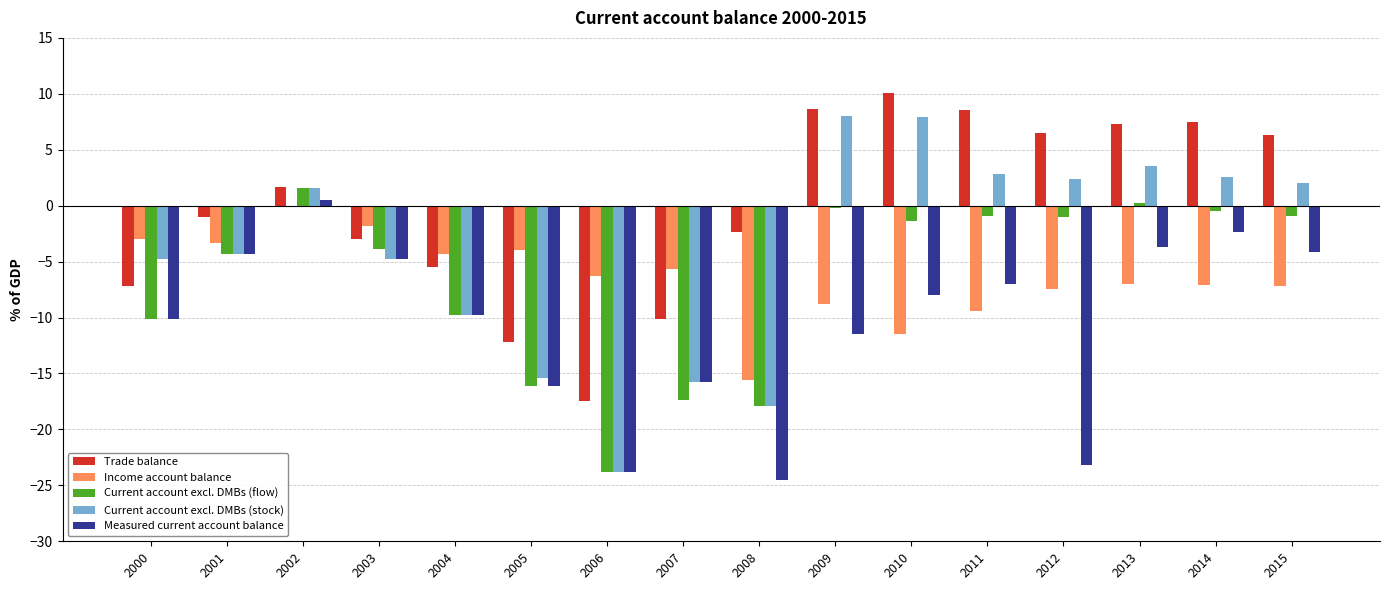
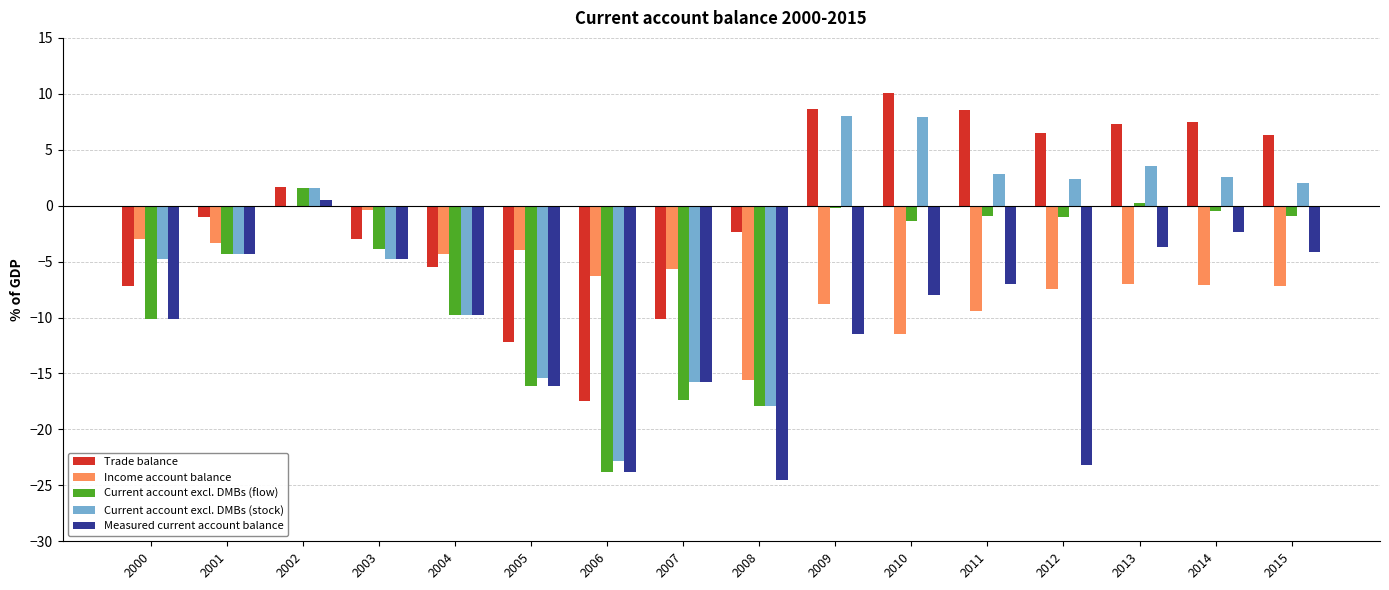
  {
    "Trade balance": {
      "2000": -7.2,
      "2001": -1.0,
      "2002": 1.6,
      "2003": -3.0,
      "2004": -5.5,
      "2005": -12.2,
      "2006": -17.5,
      "2007": -10.1,
      "2008": -2.3,
      "2009": 8.6,
      "2010": 10.1,
      "2011": 8.5,
      "2012": 6.5,
      "2013": 7.3,
      "2014": 7.5,
      "2015": 6.3
    },
    "Income account balance": {
      "2000": -3.0,
      "2001": -3.4,
-     "2003": -1.8,
+     "2003": -0.4,
      "2004": -4.3,
      "2005": -3.9,
      "2006": -6.3,
      "2007": -5.7,
      "2008": -15.5,
      "2009": -8.8,
      "2010": -11.5,
      "2011": -9.4,
      "2012": -7.5,
      "2013": -7.0,
      "2014": -7.1,
      "2015": -7.2
    },
    "Current account excl. DMBs (flow)": {
      "2000": -10.2,
      "2001": -4.3,
      "2002": 1.5,
      "2003": -3.8,
      "2004": -9.8,
      "2005": -16.2,
      "2006": -23.8,
      "2007": -17.4,
      "2008": -17.9,
      "2010": -1.4,
      "2011": -0.9,
      "2012": -1.0,
      "2013": 0.3,
      "2014": -0.5,
      "2015": -0.9
    },
    "Current account excl. DMBs (stock)": {
      "2000": -4.7,
      "2001": -4.3,
      "2002": 1.5,
      "2003": -4.8,
      "2004": -9.8,
      "2005": -15.4,
-     "2006": -23.8,
+     "2006": -22.9,
      "2007": -15.7,
      "2008": -17.9,
      "2009": 8.0,
      "2010": 7.9,
      "2011": 2.8,
      "2012": 2.4,
      "2013": 3.5,
      "2014": 2.6,
      "2015": 2.0
    },
    "Measured current account balance": {
      "2000": -10.2,
      "2001": -4.3,
      "2002": 0.5,
      "2003": -4.8,
      "2004": -9.8,
      "2005": -16.2,
      "2006": -23.8,
      "2007": -15.7,
      "2008": -24.6,
      "2009": -11.5,
      "2010": -8.0,
      "2011": -7.0,
      "2012": -23.1,
      "2013": -3.7,
      "2014": -2.4,
      "2015": -4.2
    }
  }
